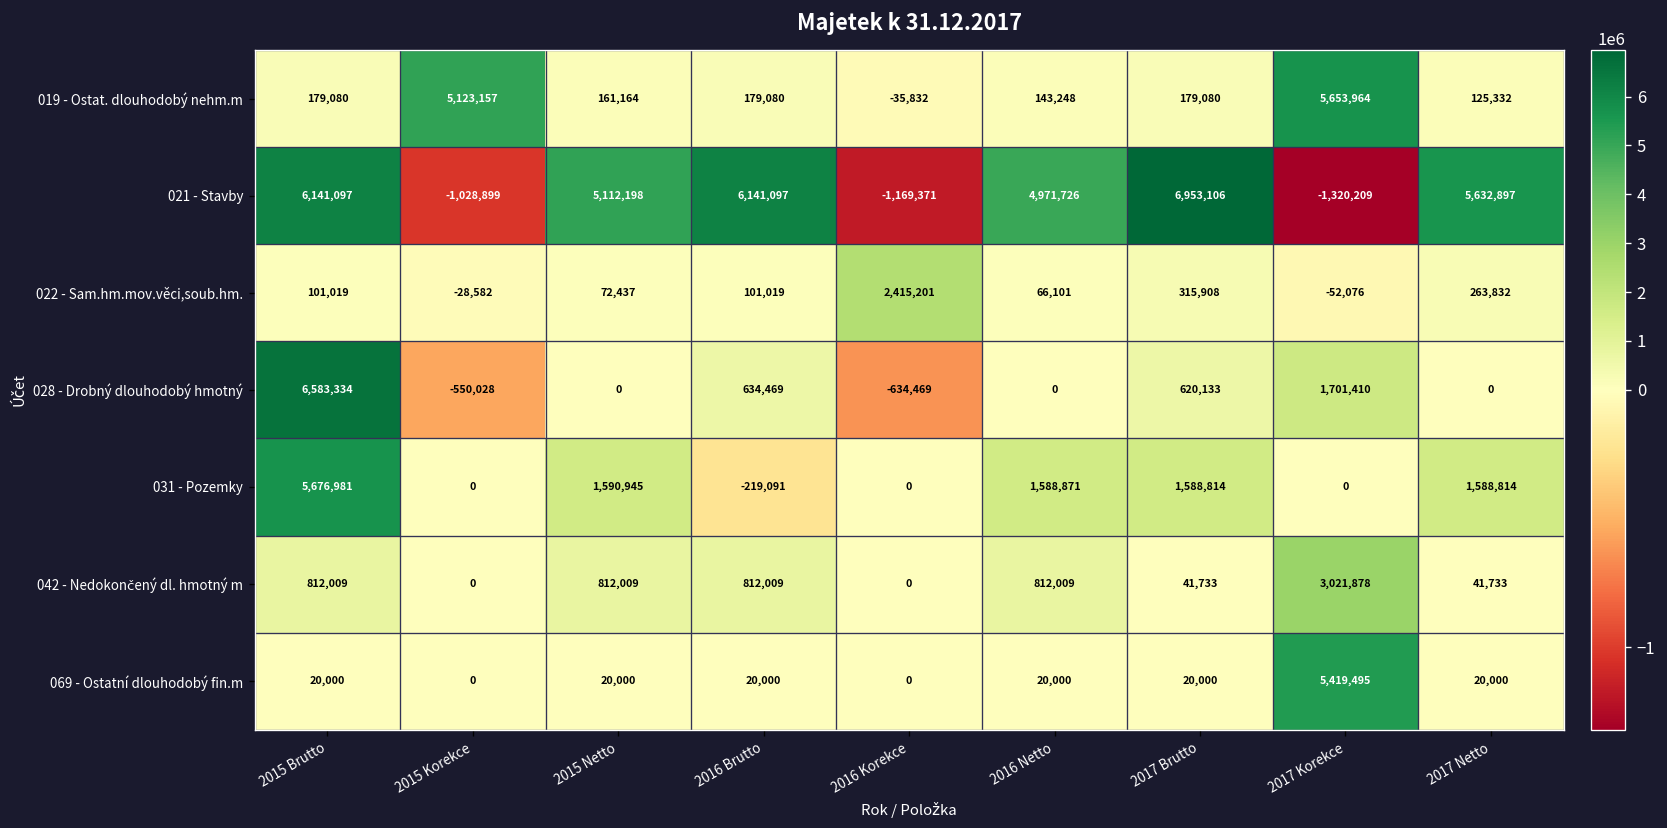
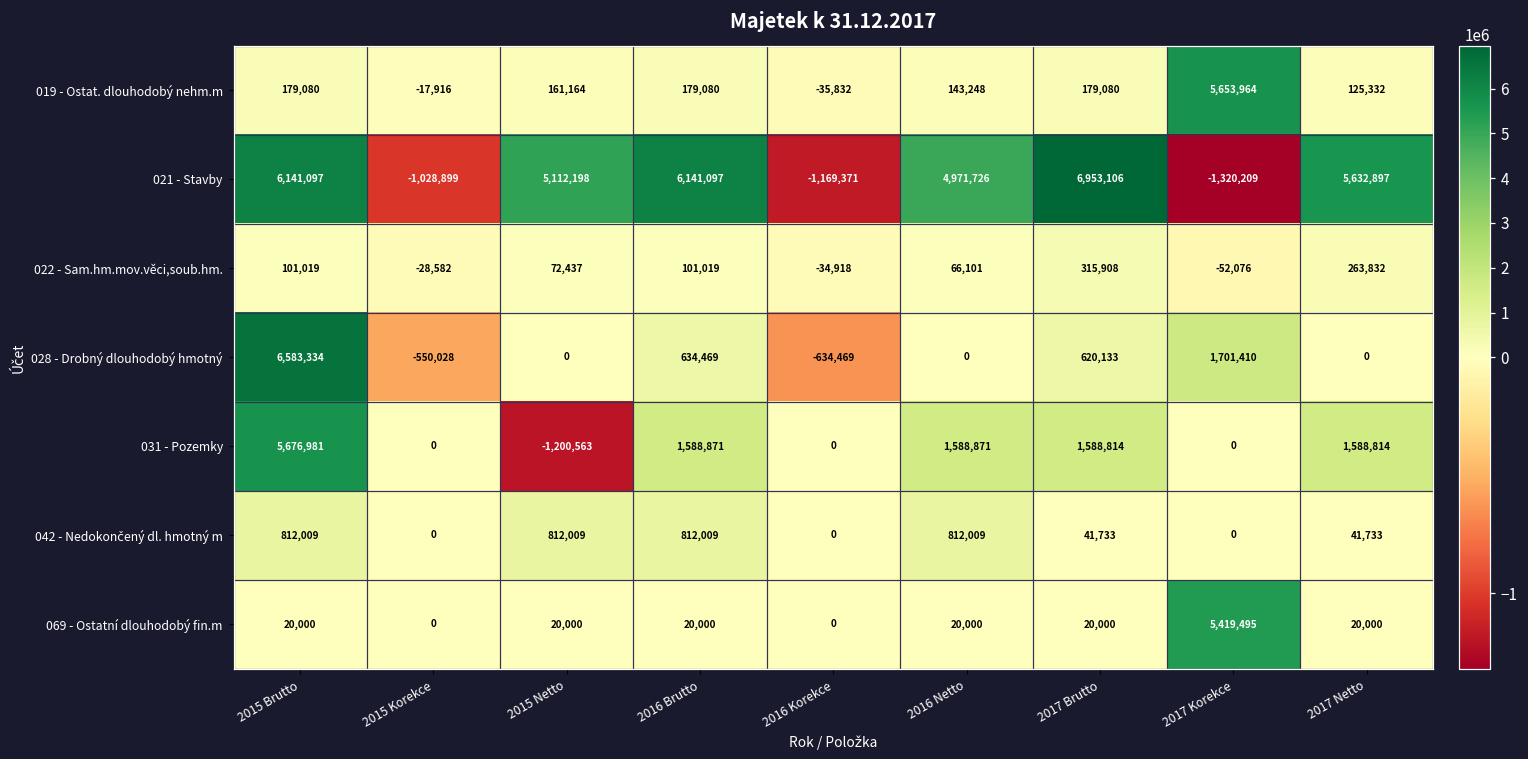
  {
    "019 - Ostat. dlouhodobý nehm.m": {
      "2015 Brutto": "179,080",
-     "2015 Korekce": "5,123,157",
+     "2015 Korekce": "-17,916",
      "2015 Netto": "161,164",
      "2016 Brutto": "179,080",
      "2016 Korekce": "-35,832",
      "2016 Netto": "143,248",
      "2017 Brutto": "179,080",
      "2017 Korekce": "5,653,964",
      "2017 Netto": "125,332"
    },
    "021 - Stavby": {
      "2015 Brutto": "6,141,097",
      "2015 Korekce": "-1,028,899",
      "2015 Netto": "5,112,198",
      "2016 Brutto": "6,141,097",
      "2016 Korekce": "-1,169,371",
      "2016 Netto": "4,971,726",
      "2017 Brutto": "6,953,106",
      "2017 Korekce": "-1,320,209",
      "2017 Netto": "5,632,897"
    },
    "022 - Sam.hm.mov.věci,soub.hm.": {
      "2015 Brutto": "101,019",
      "2015 Korekce": "-28,582",
      "2015 Netto": "72,437",
      "2016 Brutto": "101,019",
-     "2016 Korekce": "2,415,201",
+     "2016 Korekce": "-34,918",
      "2016 Netto": "66,101",
      "2017 Brutto": "315,908",
      "2017 Korekce": "-52,076",
      "2017 Netto": "263,832"
    },
    "028 - Drobný dlouhodobý hmotný": {
      "2015 Brutto": "6,583,334",
      "2015 Korekce": "-550,028",
      "2015 Netto": "0",
      "2016 Brutto": "634,469",
      "2016 Korekce": "-634,469",
      "2016 Netto": "0",
      "2017 Brutto": "620,133",
      "2017 Korekce": "1,701,410",
      "2017 Netto": "0"
    },
    "031 - Pozemky": {
      "2015 Brutto": "5,676,981",
      "2015 Korekce": "0",
-     "2015 Netto": "1,590,945",
-     "2016 Brutto": "-219,091",
+     "2015 Netto": "-1,200,563",
+     "2016 Brutto": "1,588,871",
      "2016 Korekce": "0",
      "2016 Netto": "1,588,871",
      "2017 Brutto": "1,588,814",
      "2017 Korekce": "0",
      "2017 Netto": "1,588,814"
    },
    "042 - Nedokončený dl. hmotný m": {
      "2015 Brutto": "812,009",
      "2015 Korekce": "0",
      "2015 Netto": "812,009",
      "2016 Brutto": "812,009",
      "2016 Korekce": "0",
      "2016 Netto": "812,009",
      "2017 Brutto": "41,733",
-     "2017 Korekce": "3,021,878",
+     "2017 Korekce": "0",
      "2017 Netto": "41,733"
    },
    "069 - Ostatní dlouhodobý fin.m": {
      "2015 Brutto": "20,000",
      "2015 Korekce": "0",
      "2015 Netto": "20,000",
      "2016 Brutto": "20,000",
      "2016 Korekce": "0",
      "2016 Netto": "20,000",
      "2017 Brutto": "20,000",
      "2017 Korekce": "5,419,495",
      "2017 Netto": "20,000"
    }
  }
